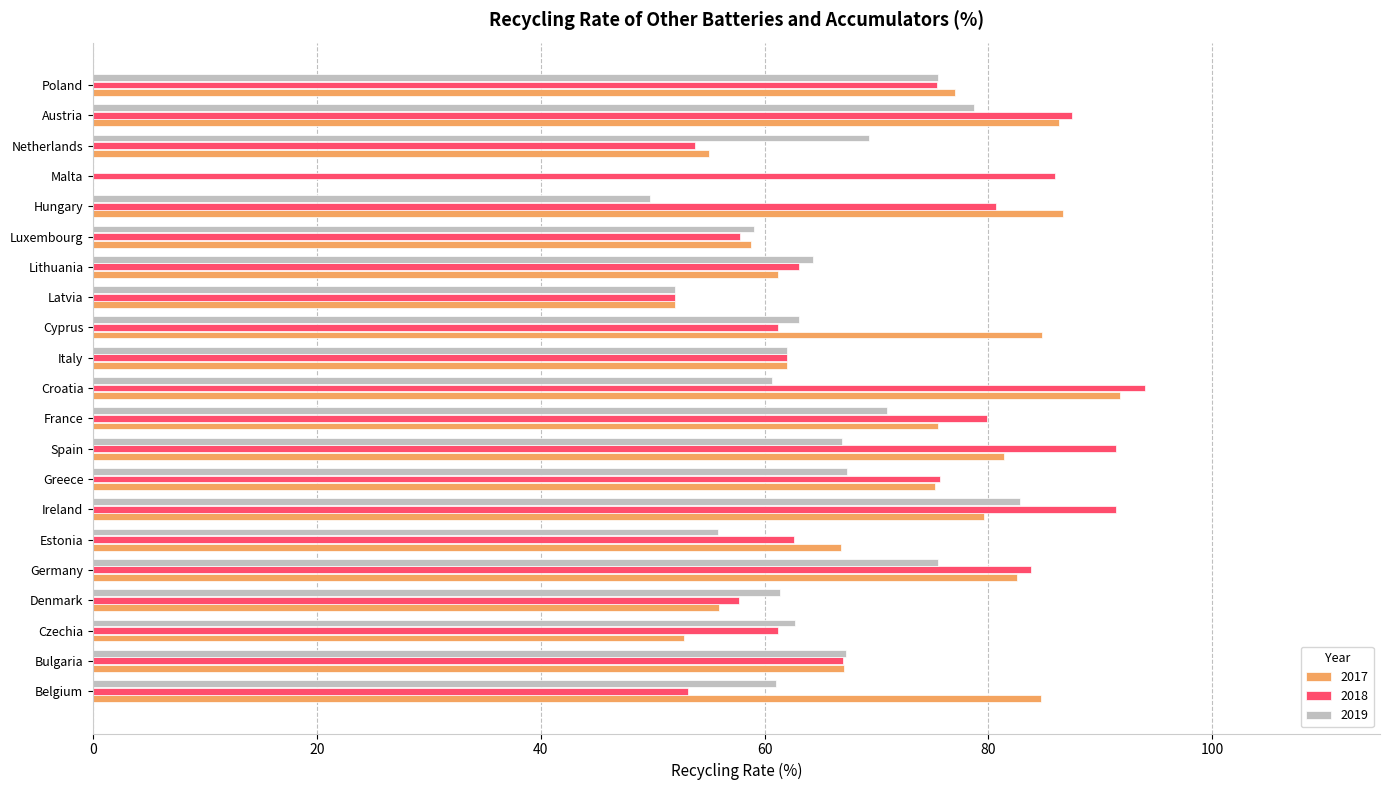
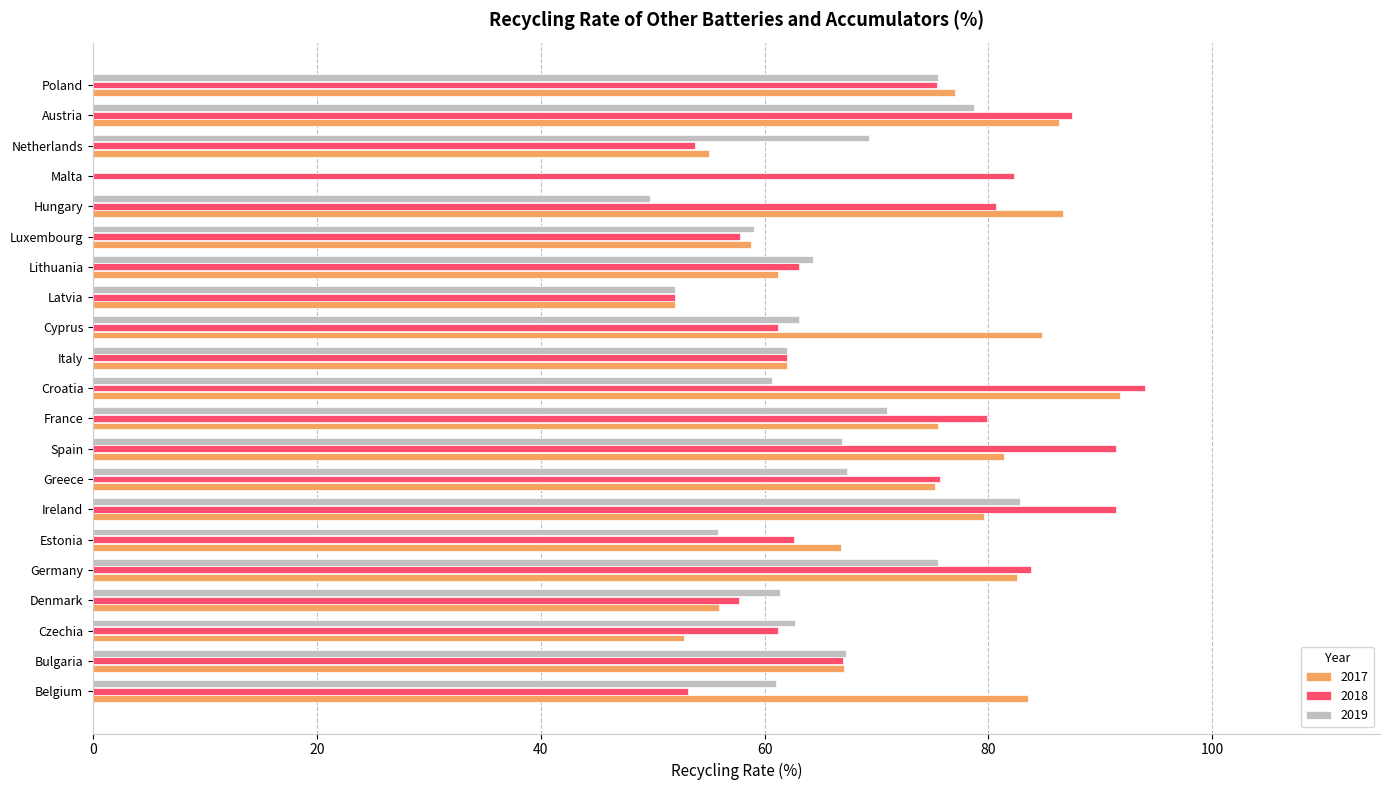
  {
    "2017": {
      "Poland": 77.0,
      "Austria": 86.3,
      "Netherlands": 55.0,
      "Malta": 0.0,
      "Hungary": 86.7,
      "Luxembourg": 58.8,
      "Lithuania": 61.2,
      "Latvia": 52.0,
      "Cyprus": 84.8,
      "Italy": 62.0,
      "Croatia": 91.8,
      "France": 75.5,
      "Spain": 81.4,
      "Greece": 75.2,
      "Ireland": 79.6,
      "Estonia": 66.8,
      "Germany": 82.6,
      "Denmark": 55.9,
      "Czechia": 52.8,
      "Bulgaria": 67.1,
-     "Belgium": 84.7
+     "Belgium": 83.5
    },
    "2018": {
      "Poland": 75.4,
      "Austria": 87.5,
      "Netherlands": 53.8,
-     "Malta": 86.0,
+     "Malta": 82.3,
      "Hungary": 80.7,
      "Luxembourg": 57.8,
      "Lithuania": 63.1,
      "Latvia": 52.0,
      "Cyprus": 61.2,
      "Italy": 62.0,
      "Croatia": 94.0,
      "France": 79.9,
      "Spain": 91.4,
      "Greece": 75.7,
      "Ireland": 91.4,
      "Estonia": 62.6,
      "Germany": 83.8,
      "Denmark": 57.7,
      "Czechia": 61.2,
      "Bulgaria": 67.0,
      "Belgium": 53.2
    },
    "2019": {
      "Poland": 75.5,
      "Austria": 78.7,
      "Netherlands": 69.3,
      "Malta": 0.0,
      "Hungary": 49.8,
      "Luxembourg": 59.1,
      "Lithuania": 64.3,
      "Latvia": 52.0,
      "Cyprus": 63.1,
      "Italy": 62.0,
      "Croatia": 60.7,
      "France": 70.9,
      "Spain": 66.9,
      "Greece": 67.4,
      "Ireland": 82.8,
      "Estonia": 55.8,
      "Germany": 75.5,
      "Denmark": 61.4,
      "Czechia": 62.7,
      "Bulgaria": 67.3,
      "Belgium": 61.0
    }
  }
